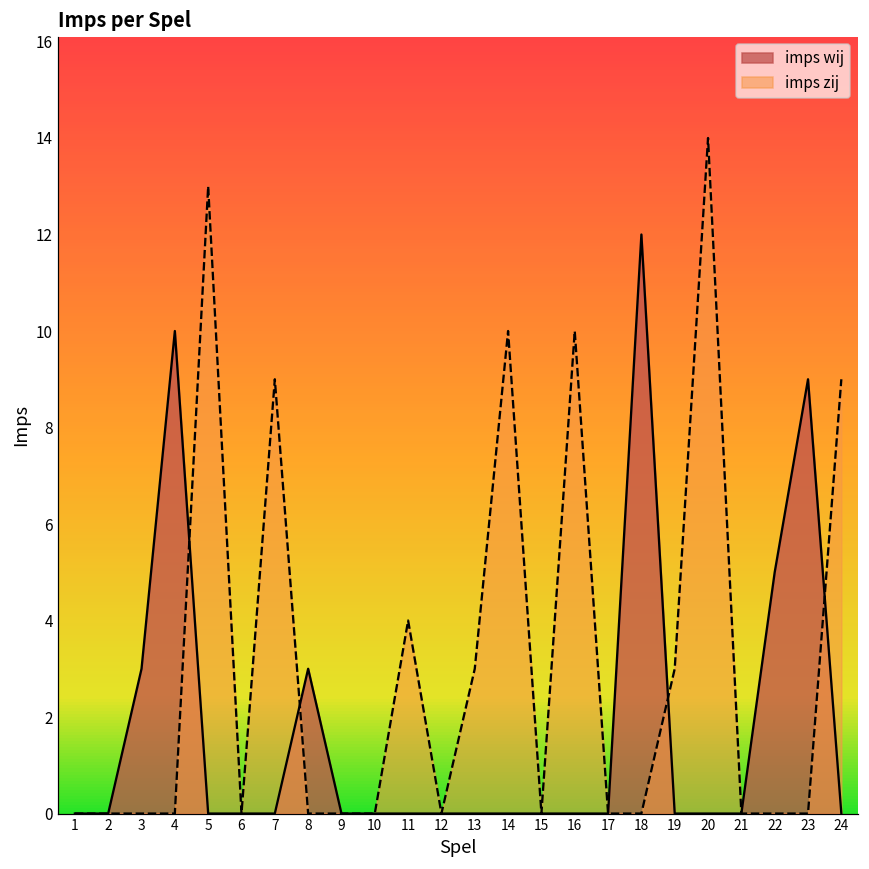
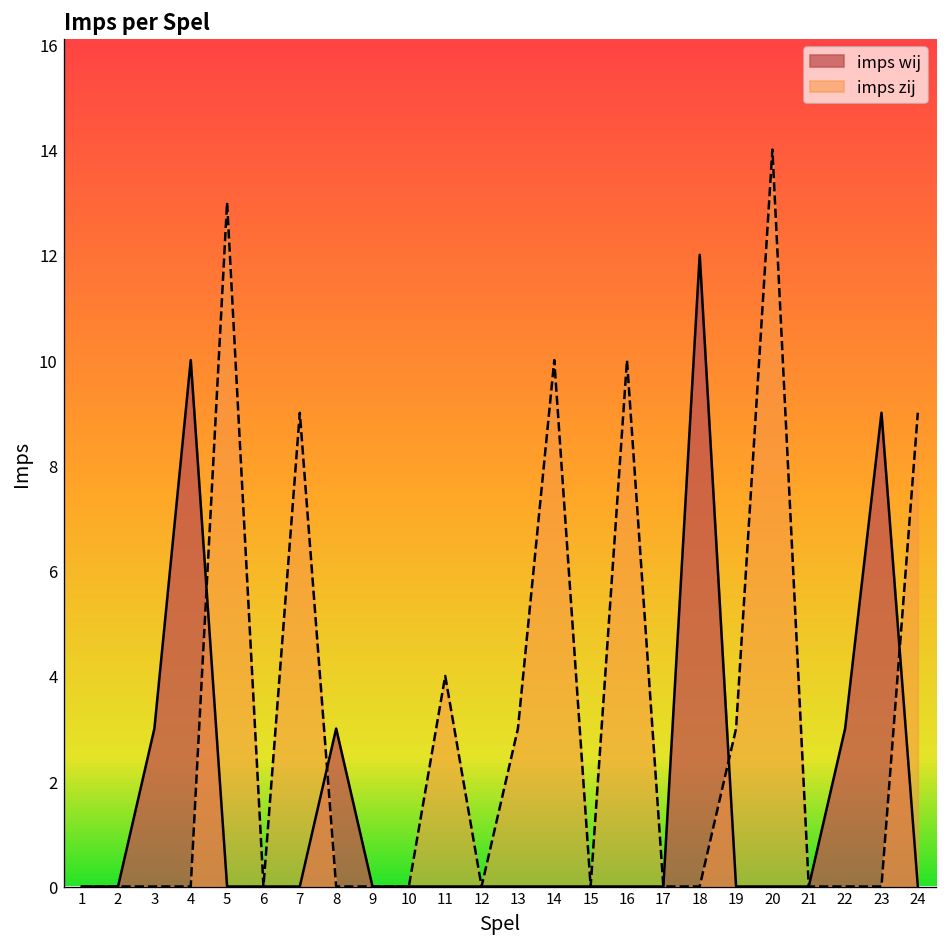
  {
    "imps wij": {
      "3": 3,
      "4": 10,
      "5": 0,
      "7": 0,
      "8": 3,
      "11": 0,
      "13": 0,
      "14": 0,
      "16": 0,
      "18": 12,
      "19": 0,
      "20": 0,
-     "22": 5,
+     "22": 3,
      "23": 9,
      "24": 0
    },
    "imps zij": {
      "3": 0,
      "4": 0,
      "5": 13,
      "7": 9,
      "8": 0,
      "11": 4,
      "13": 3,
      "14": 10,
      "16": 10,
      "18": 0,
      "19": 3,
      "20": 14,
      "22": 0,
      "23": 0,
      "24": 9
    }
  }
